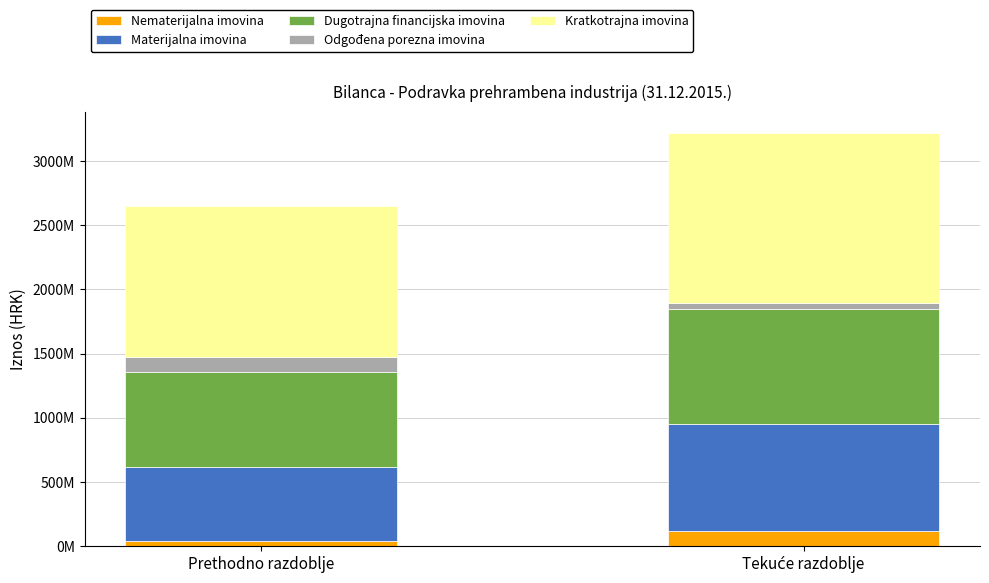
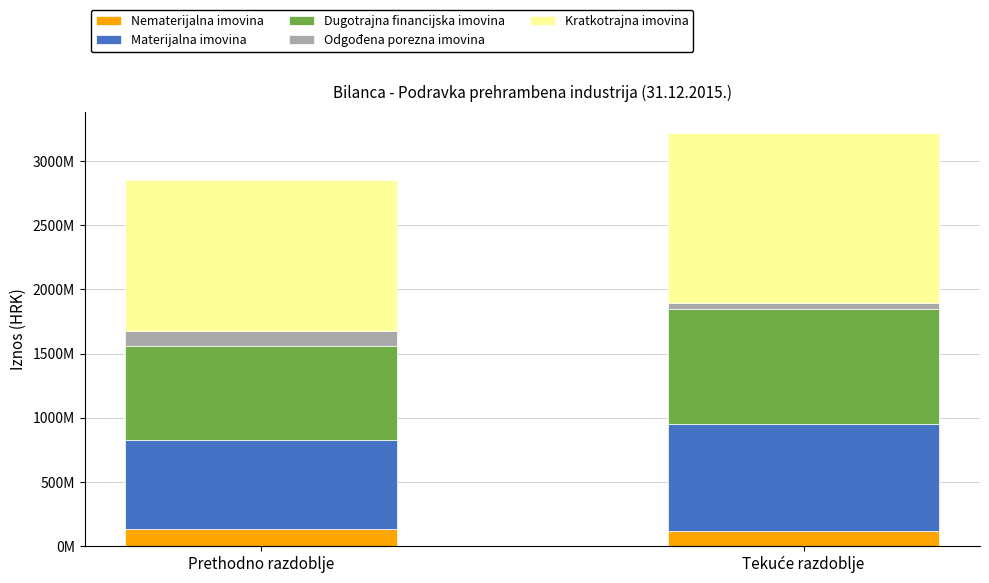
  {
    "Nematerijalna imovina": {
-     "Prethodno razdoblje": 40000000,
+     "Prethodno razdoblje": 130000000,
      "Tekuće razdoblje": 120000000
    },
    "Materijalna imovina": {
-     "Prethodno razdoblje": 580000000,
+     "Prethodno razdoblje": 700000000,
      "Tekuće razdoblje": 830000000
    },
    "Dugotrajna financijska imovina": {
      "Prethodno razdoblje": 740000000,
      "Tekuće razdoblje": 890000000
    },
    "Odgođena porezna imovina": {
      "Prethodno razdoblje": 110000000,
      "Tekuće razdoblje": 50000000
    },
    "Kratkotrajna imovina": {
      "Prethodno razdoblje": 1180000000,
      "Tekuće razdoblje": 1320000000
    }
  }
